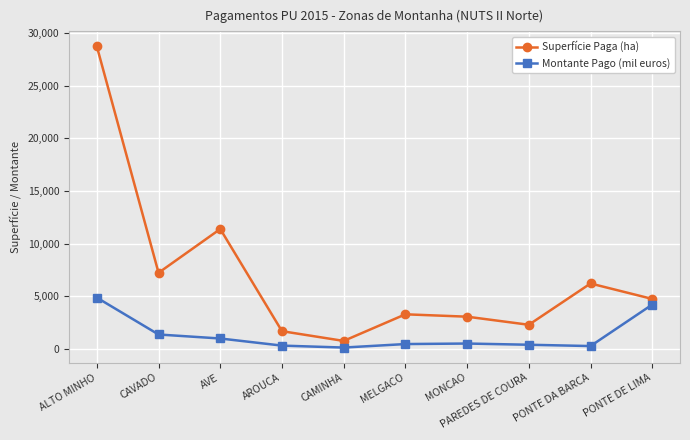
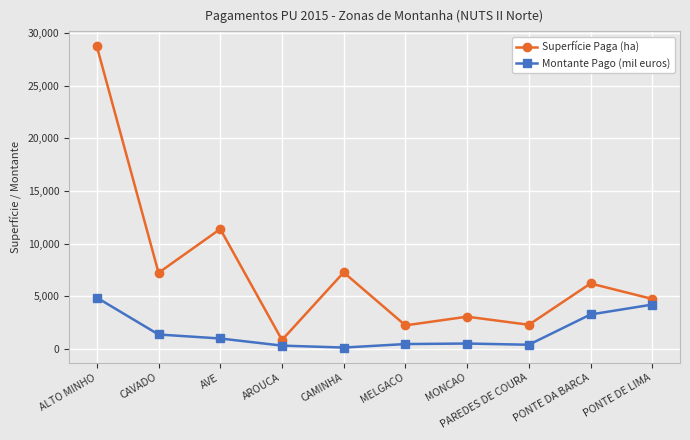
  {
    "Superfície Paga (ha)": {
      "ALTO MINHO": "28,700",
      "CAVADO": "7,200",
      "AVE": "11,400",
-     "AROUCA": "1,700",
-     "CAMINHA": "800",
-     "MELGACO": "3,300",
+     "AROUCA": "900",
+     "CAMINHA": "7,300",
+     "MELGACO": "2,200",
      "MONCAO": "3,100",
      "PAREDES DE COURA": "2,300",
      "PONTE DA BARCA": "6,200",
      "PONTE DE LIMA": "4,800"
    },
    "Montante Pago (mil euros)": {
      "ALTO MINHO": "4,900",
      "CAVADO": "1,400",
      "AVE": "1,000",
      "AROUCA": "300",
      "CAMINHA": "100",
      "MELGACO": "500",
      "MONCAO": "500",
      "PAREDES DE COURA": "400",
-     "PONTE DA BARCA": "300",
+     "PONTE DA BARCA": "3,300",
      "PONTE DE LIMA": "4,200"
    }
  }
